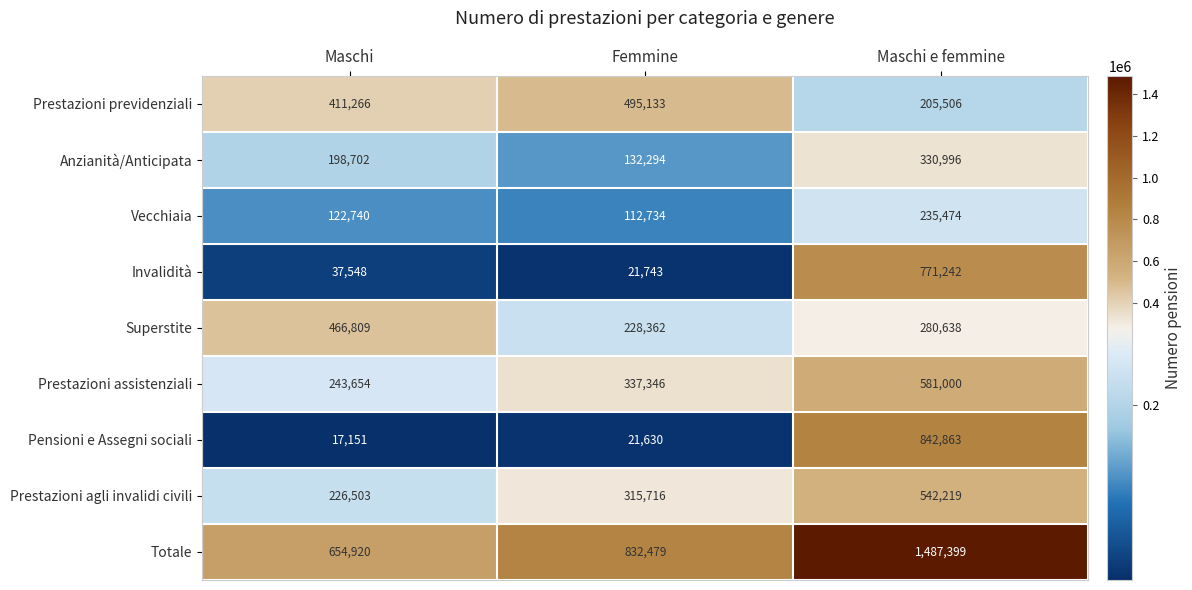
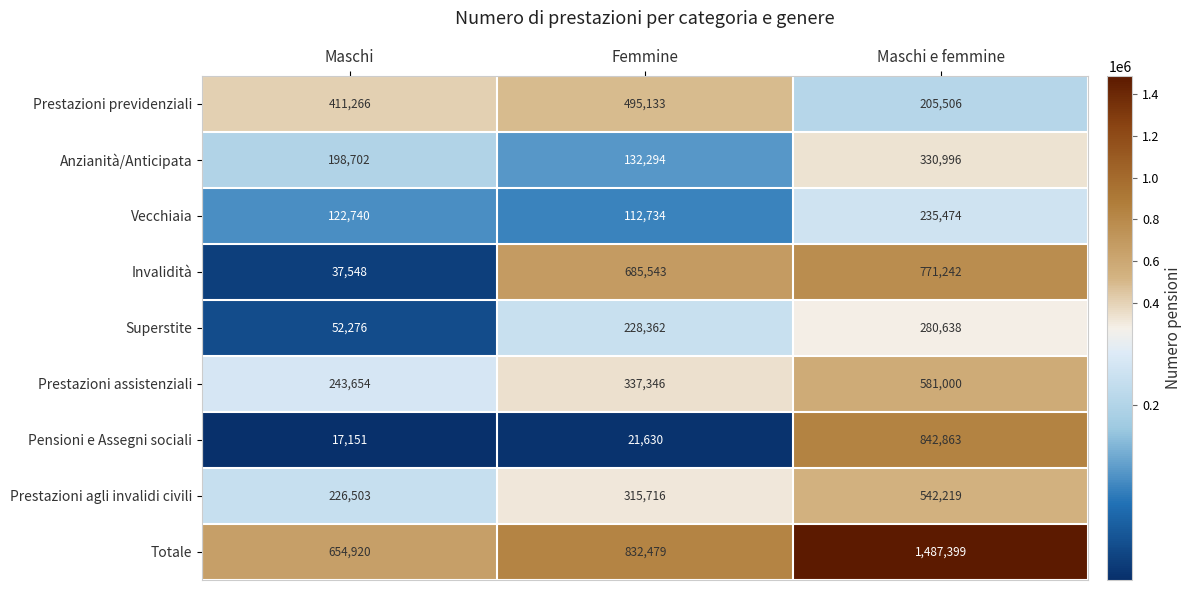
  {
    "Prestazioni previdenziali": {
      "Maschi": "411,266",
      "Femmine": "495,133",
      "Maschi e femmine": "205,506"
    },
    "Anzianità/Anticipata": {
      "Maschi": "198,702",
      "Femmine": "132,294",
      "Maschi e femmine": "330,996"
    },
    "Vecchiaia": {
      "Maschi": "122,740",
      "Femmine": "112,734",
      "Maschi e femmine": "235,474"
    },
    "Invalidità": {
      "Maschi": "37,548",
-     "Femmine": "21,743",
+     "Femmine": "685,543",
      "Maschi e femmine": "771,242"
    },
    "Superstite": {
-     "Maschi": "466,809",
+     "Maschi": "52,276",
      "Femmine": "228,362",
      "Maschi e femmine": "280,638"
    },
    "Prestazioni assistenziali": {
      "Maschi": "243,654",
      "Femmine": "337,346",
      "Maschi e femmine": "581,000"
    },
    "Pensioni e Assegni sociali": {
      "Maschi": "17,151",
      "Femmine": "21,630",
      "Maschi e femmine": "842,863"
    },
    "Prestazioni agli invalidi civili": {
      "Maschi": "226,503",
      "Femmine": "315,716",
      "Maschi e femmine": "542,219"
    },
    "Totale": {
      "Maschi": "654,920",
      "Femmine": "832,479",
      "Maschi e femmine": "1,487,399"
    }
  }
